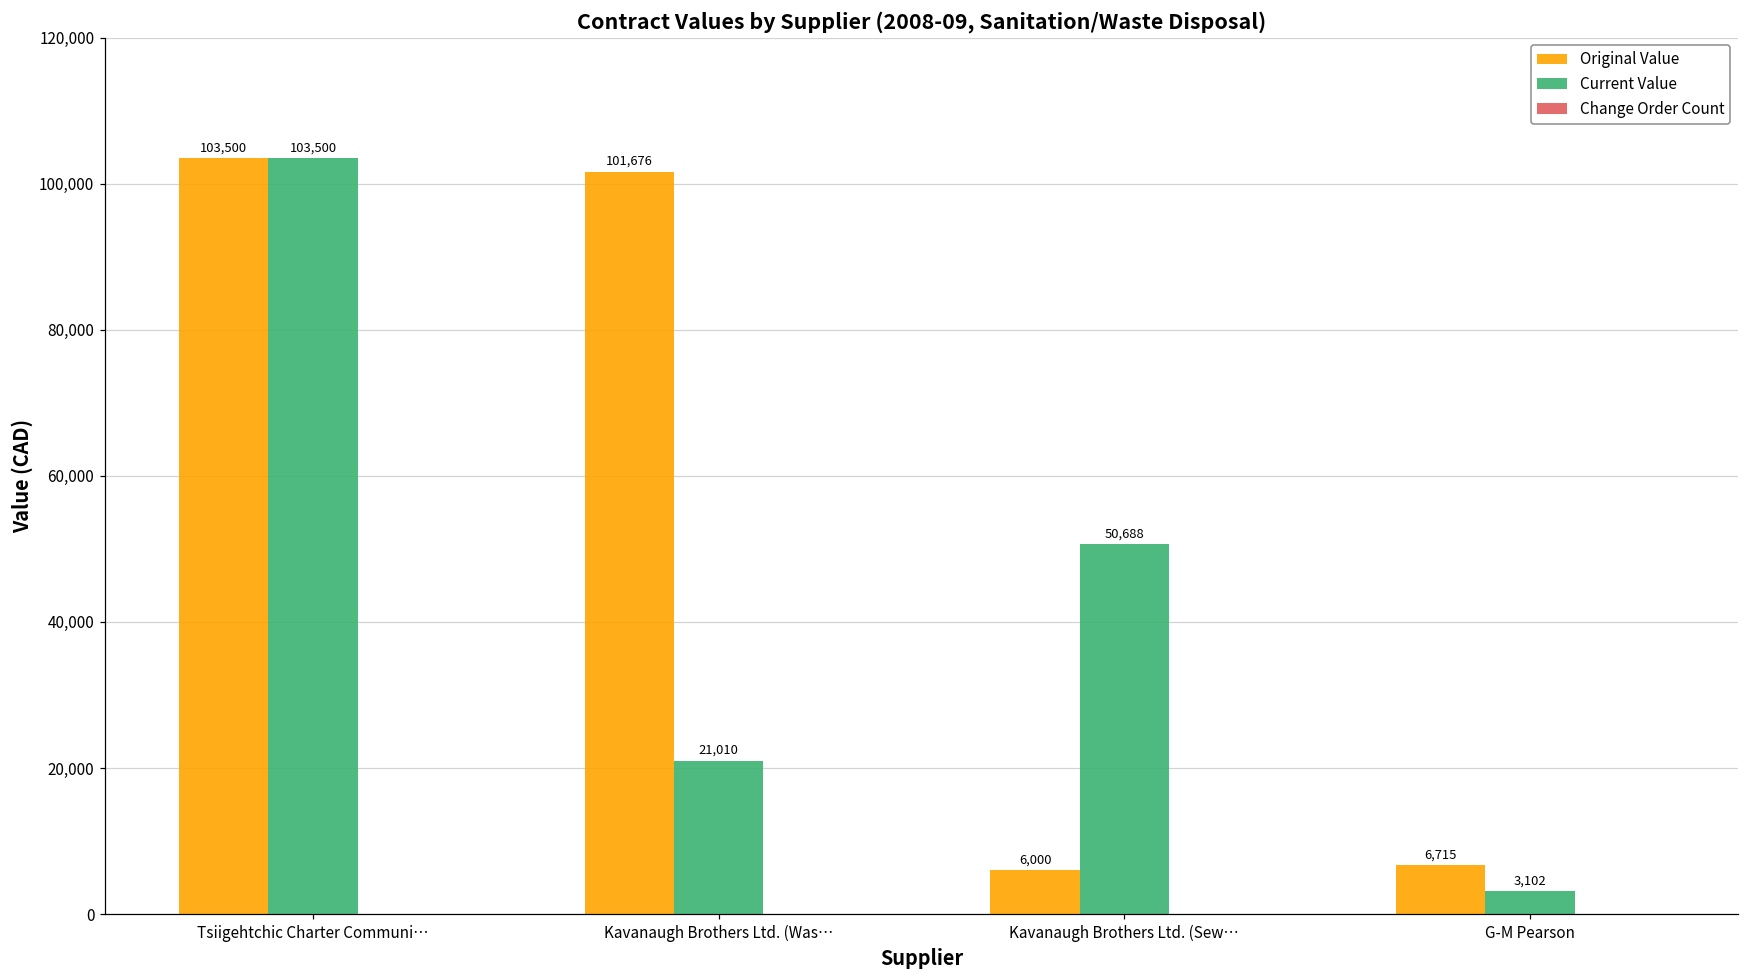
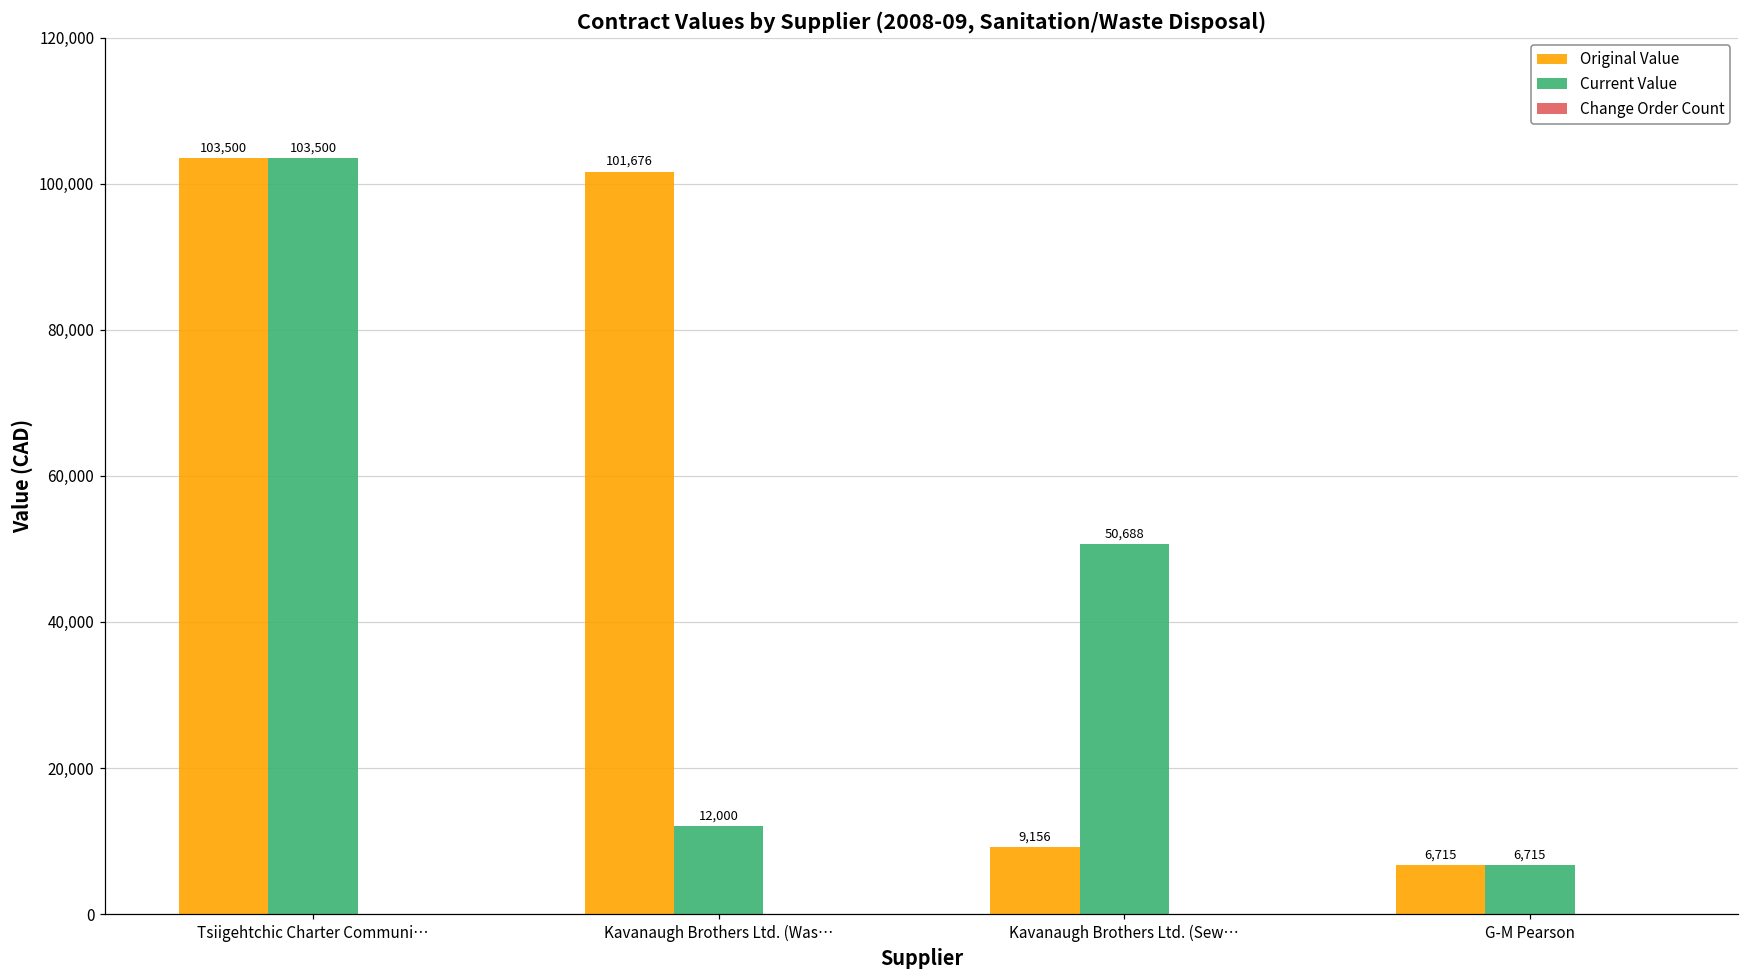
  {
    "Original Value": {
      "Tsiigehtchic Charter Communi…": "103,500",
      "Kavanaugh Brothers Ltd. (Was…": "101,676",
-     "Kavanaugh Brothers Ltd. (Sew…": "6,000",
+     "Kavanaugh Brothers Ltd. (Sew…": "9,156",
      "G-M Pearson": "6,715"
    },
    "Current Value": {
      "Tsiigehtchic Charter Communi…": "103,500",
-     "Kavanaugh Brothers Ltd. (Was…": "21,010",
+     "Kavanaugh Brothers Ltd. (Was…": "12,000",
      "Kavanaugh Brothers Ltd. (Sew…": "50,688",
-     "G-M Pearson": "3,102"
+     "G-M Pearson": "6,715"
    },
    "Change Order Count": {
      "Tsiigehtchic Charter Communi…": "0",
      "Kavanaugh Brothers Ltd. (Was…": "0",
      "Kavanaugh Brothers Ltd. (Sew…": "0",
      "G-M Pearson": "0"
    }
  }
